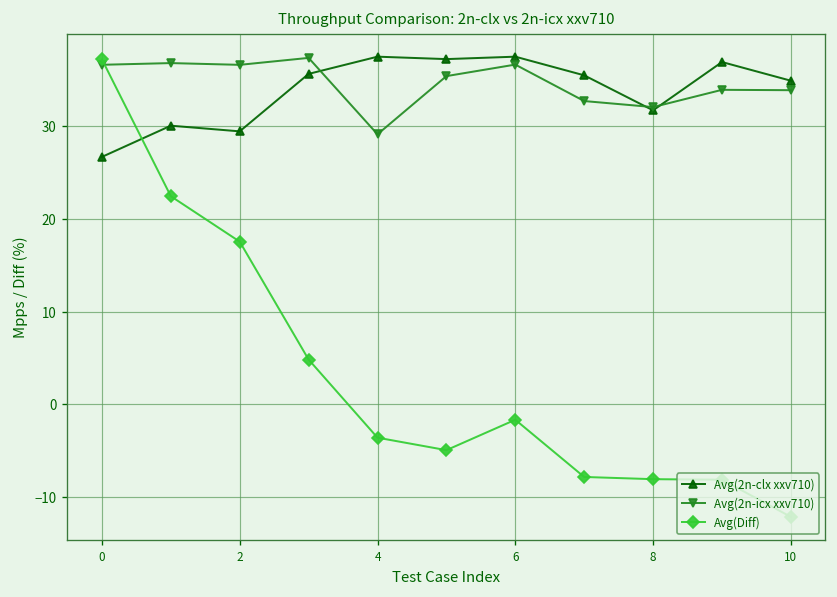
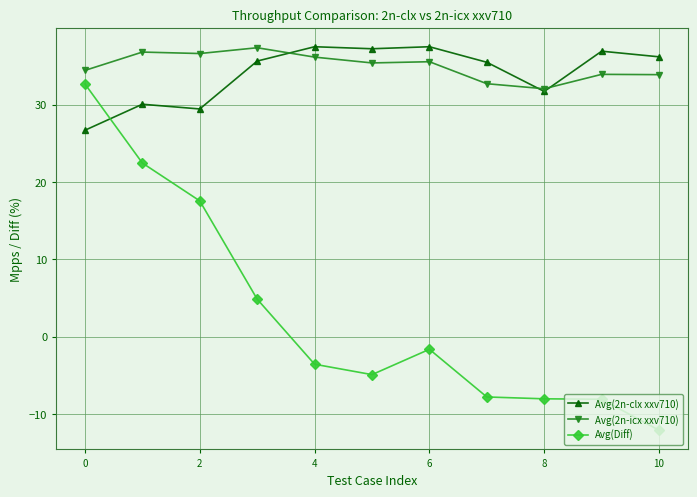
  {
    "Avg(2n-clx xxv710)": {
      "0": 27,
      "2": 29,
      "4": 38,
      "6": 38,
      "8": 32,
-     "10": 35
+     "10": 36
    },
    "Avg(2n-icx xxv710)": {
-     "0": 37,
+     "0": 34,
      "2": 37,
-     "4": 29,
-     "6": 37,
+     "4": 36,
+     "6": 36,
      "8": 32,
      "10": 34
    },
    "Avg(Diff)": {
-     "0": 37,
+     "0": 33,
      "2": 18,
      "4": -4,
      "6": -2,
      "8": -8
    }
  }
